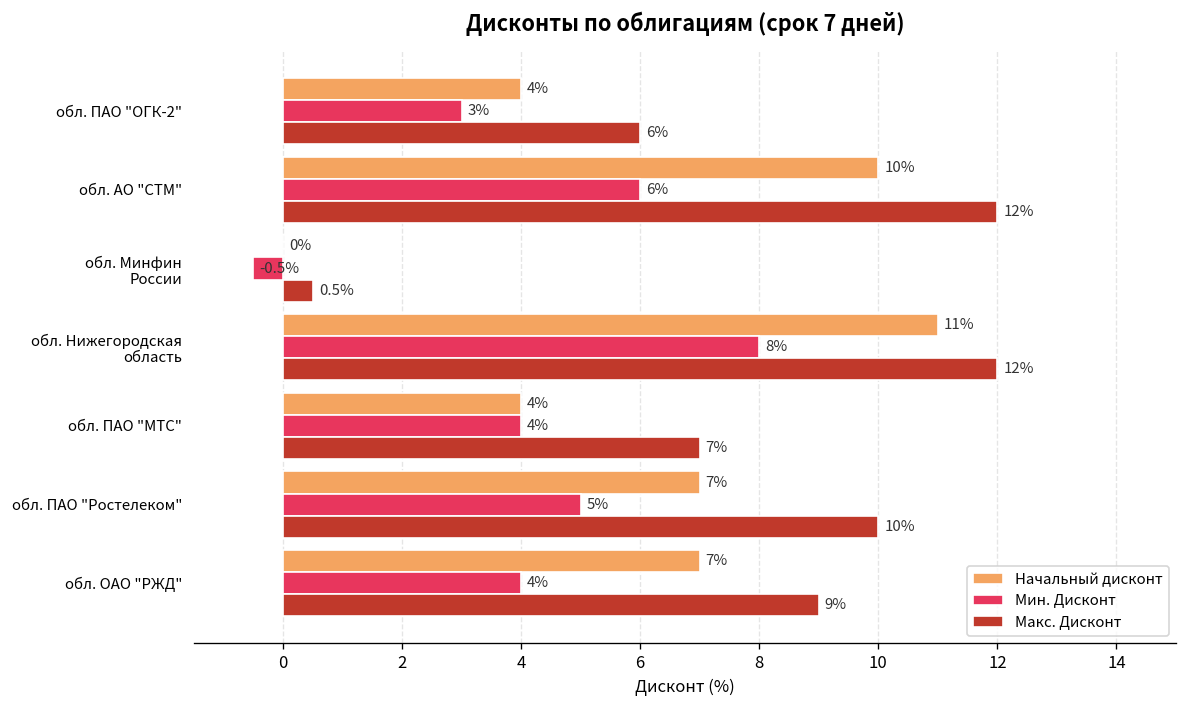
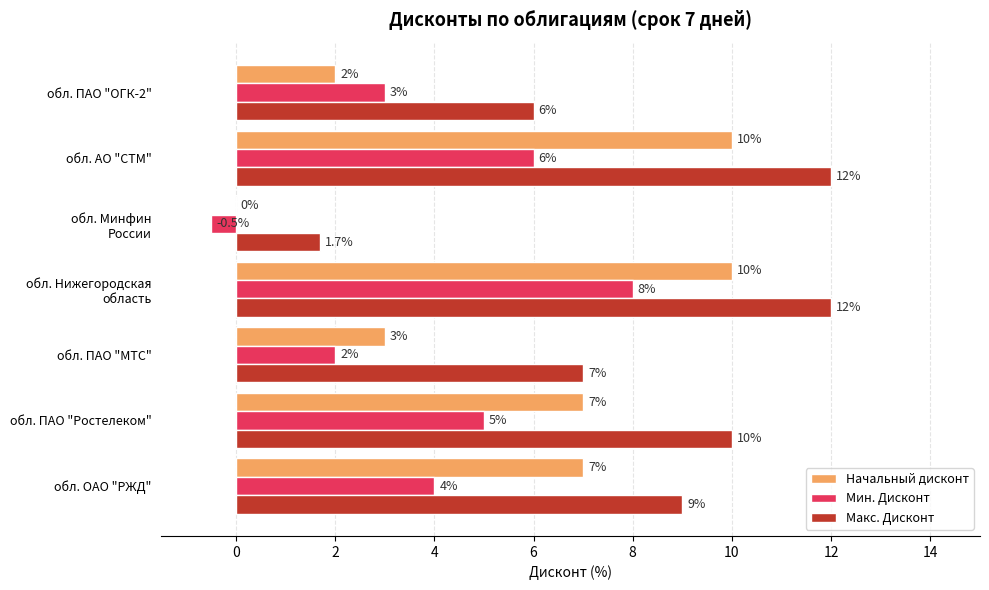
  {
    "Начальный дисконт": {
-     "обл. ПАО \"ОГК-2\"": "4%",
+     "обл. ПАО \"ОГК-2\"": "2%",
      "обл. АО \"СТМ\"": "10%",
      "обл. Минфин России": "0%",
-     "обл. Нижегородская область": "11%",
-     "обл. ПАО \"МТС\"": "4%",
+     "обл. Нижегородская область": "10%",
+     "обл. ПАО \"МТС\"": "3%",
      "обл. ПАО \"Ростелеком\"": "7%",
      "обл. ОАО \"РЖД\"": "7%"
    },
    "Мин. Дисконт": {
      "обл. ПАО \"ОГК-2\"": "3%",
      "обл. АО \"СТМ\"": "6%",
      "обл. Минфин России": "-0.5%",
      "обл. Нижегородская область": "8%",
-     "обл. ПАО \"МТС\"": "4%",
+     "обл. ПАО \"МТС\"": "2%",
      "обл. ПАО \"Ростелеком\"": "5%",
      "обл. ОАО \"РЖД\"": "4%"
    },
    "Макс. Дисконт": {
      "обл. ПАО \"ОГК-2\"": "6%",
      "обл. АО \"СТМ\"": "12%",
-     "обл. Минфин России": "0.5%",
+     "обл. Минфин России": "1.7%",
      "обл. Нижегородская область": "12%",
      "обл. ПАО \"МТС\"": "7%",
      "обл. ПАО \"Ростелеком\"": "10%",
      "обл. ОАО \"РЖД\"": "9%"
    }
  }
